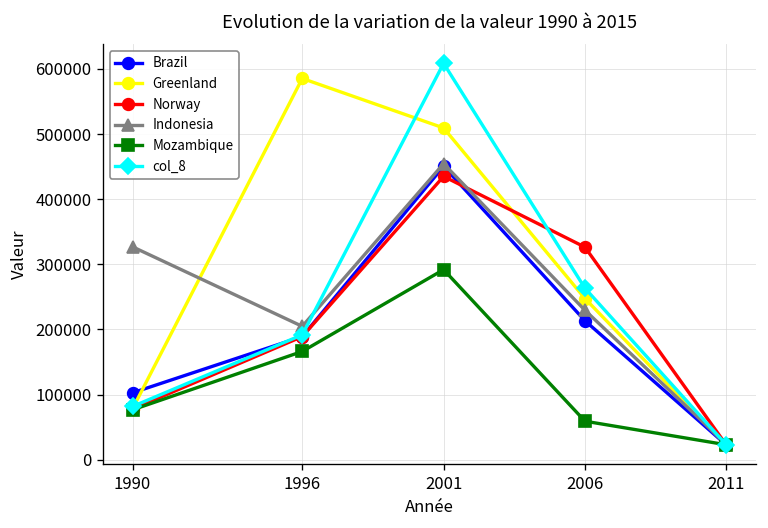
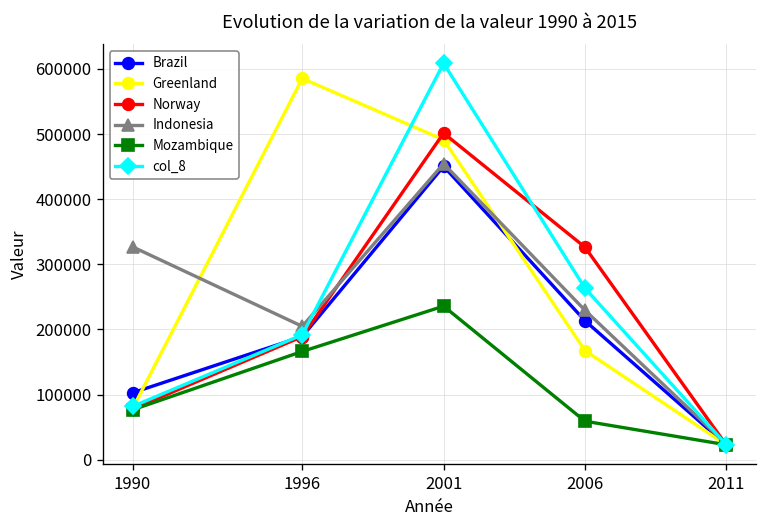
  {
    "Brazil": {
      "1990": 100000,
      "2006": 210000
    },
    "Greenland": {
      "1996": 590000,
-     "2001": 510000,
-     "2006": 250000
+     "2001": 490000,
+     "2006": 170000
    },
    "Norway": {
-     "2001": 440000,
+     "2001": 500000,
      "2006": 330000
    },
    "Indonesia": {
      "1990": 330000,
      "1996": 200000,
      "2006": 230000
    },
    "Mozambique": {
      "1996": 170000,
-     "2001": 290000,
+     "2001": 240000,
      "2006": 60000
    },
    "col_8": {
      "2001": 610000,
      "2006": 260000
    }
  }
